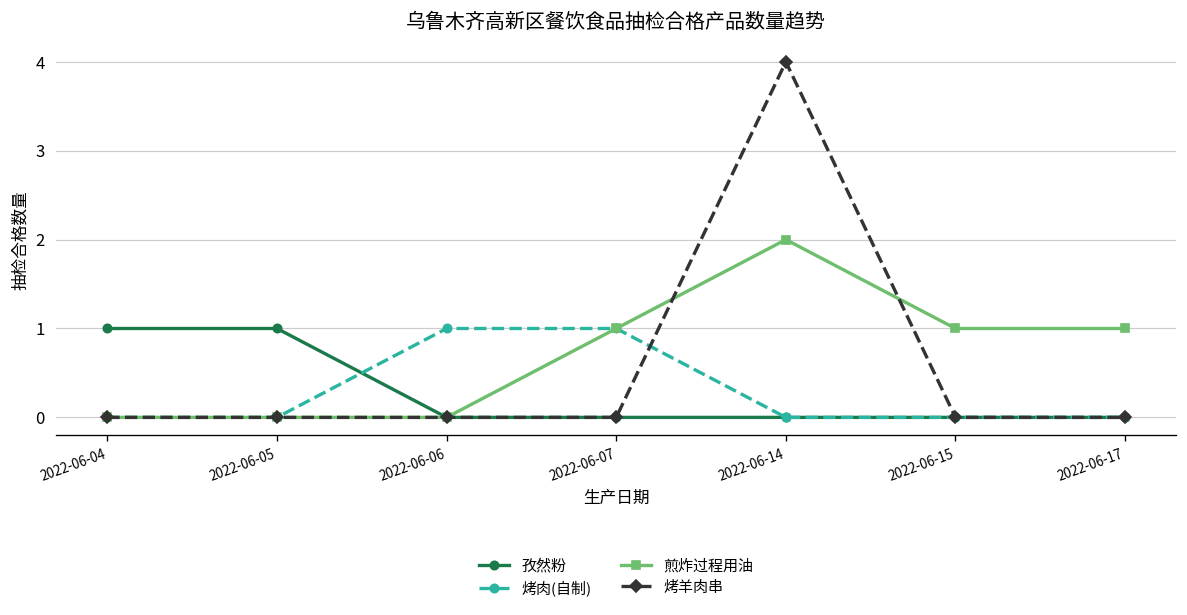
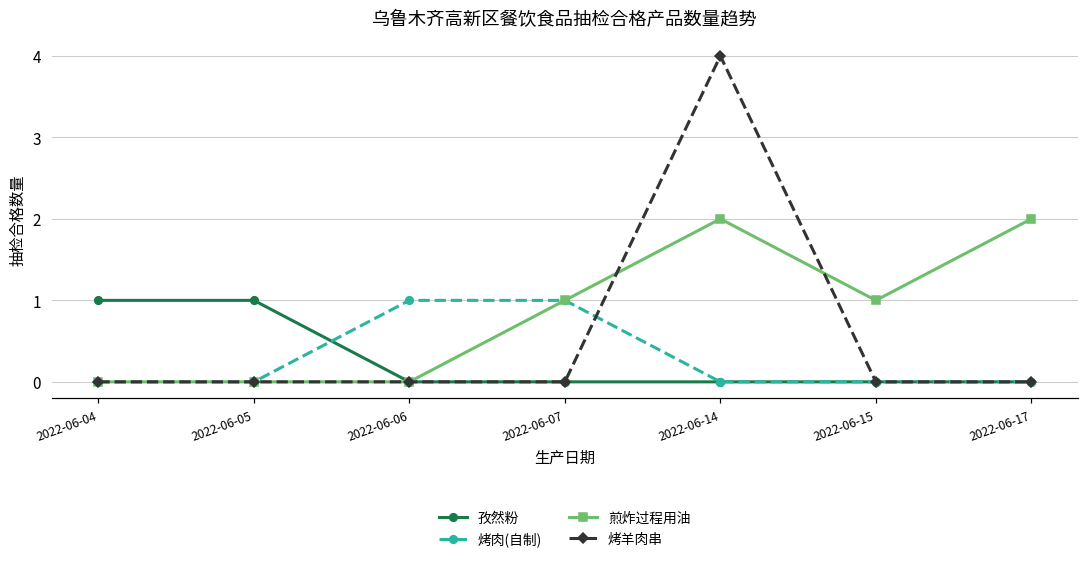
  {
    "孜然粉": {
      "2022-06-04": 1,
      "2022-06-05": 1
    },
    "烤肉(自制)": {
      "2022-06-06": 1
    },
    "煎炸过程用油": {
      "2022-06-14": 2,
      "2022-06-15": 1,
-     "2022-06-17": 1
+     "2022-06-17": 2
    },
    "烤羊肉串": {
      "2022-06-14": 4
    }
  }
